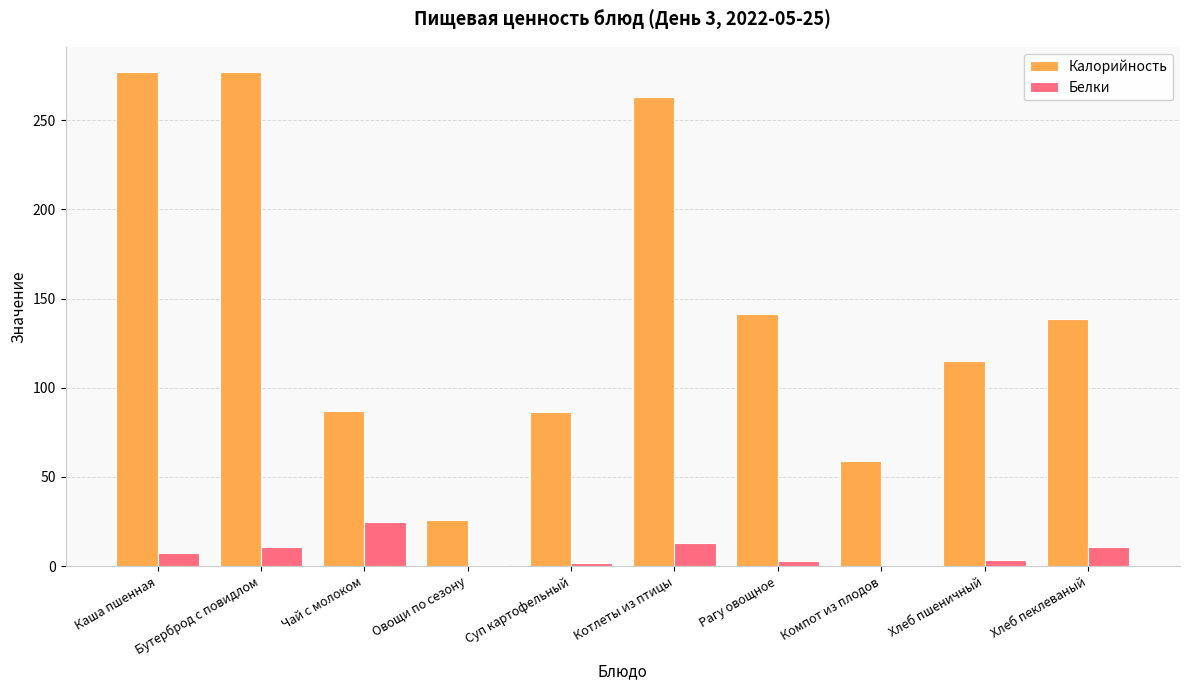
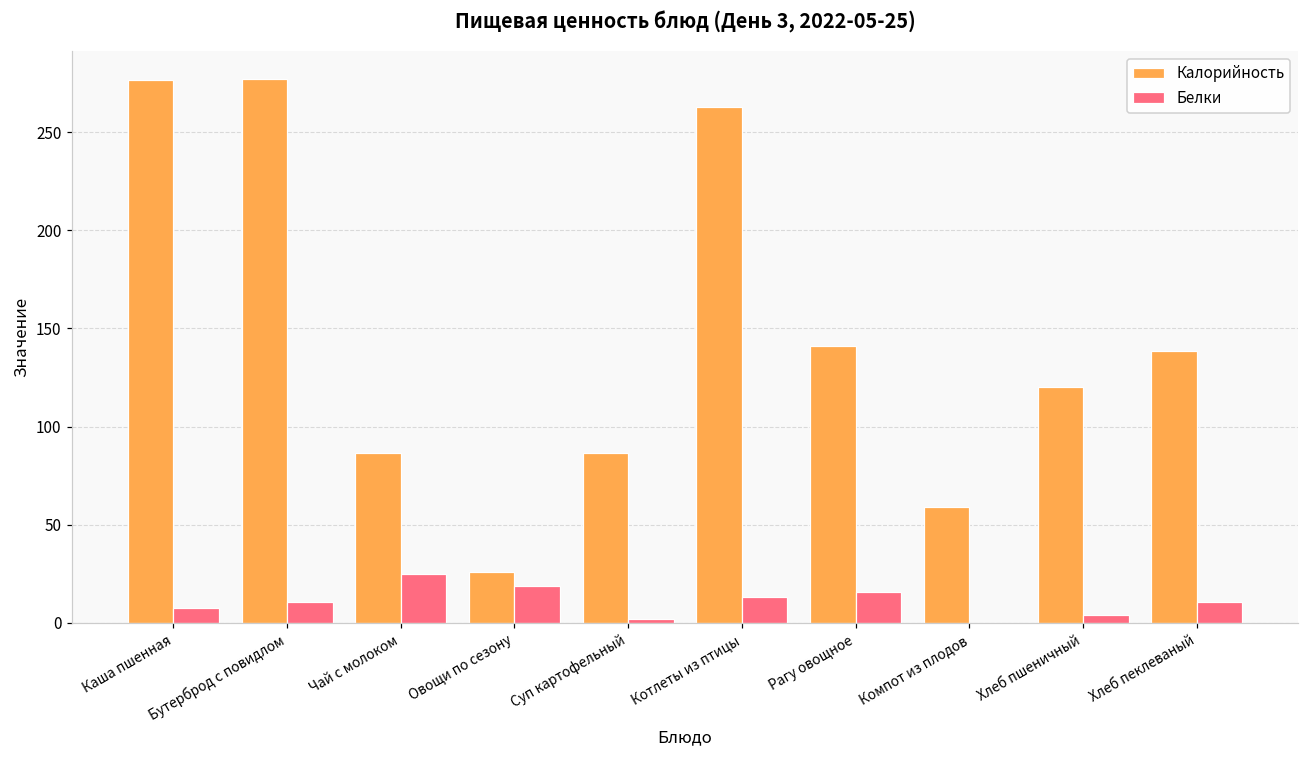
  {
    "Калорийность": {
      "Каша пшенная": 277,
      "Бутерброд с повидлом": 277,
      "Чай с молоком": 87,
      "Овощи по сезону": 26,
      "Суп картофельный": 86,
      "Котлеты из птицы": 263,
      "Рагу овощное": 141,
      "Компот из плодов": 59,
-     "Хлеб пшеничный": 115,
+     "Хлеб пшеничный": 120,
      "Хлеб пеклеваный": 139
    },
    "Белки": {
      "Каша пшенная": 8,
      "Бутерброд с повидлом": 11,
      "Чай с молоком": 25,
-     "Овощи по сезону": 1,
+     "Овощи по сезону": 19,
      "Суп картофельный": 2,
      "Котлеты из птицы": 13,
-     "Рагу овощное": 3,
+     "Рагу овощное": 16,
      "Хлеб пшеничный": 4,
      "Хлеб пеклеваный": 11
    }
  }
